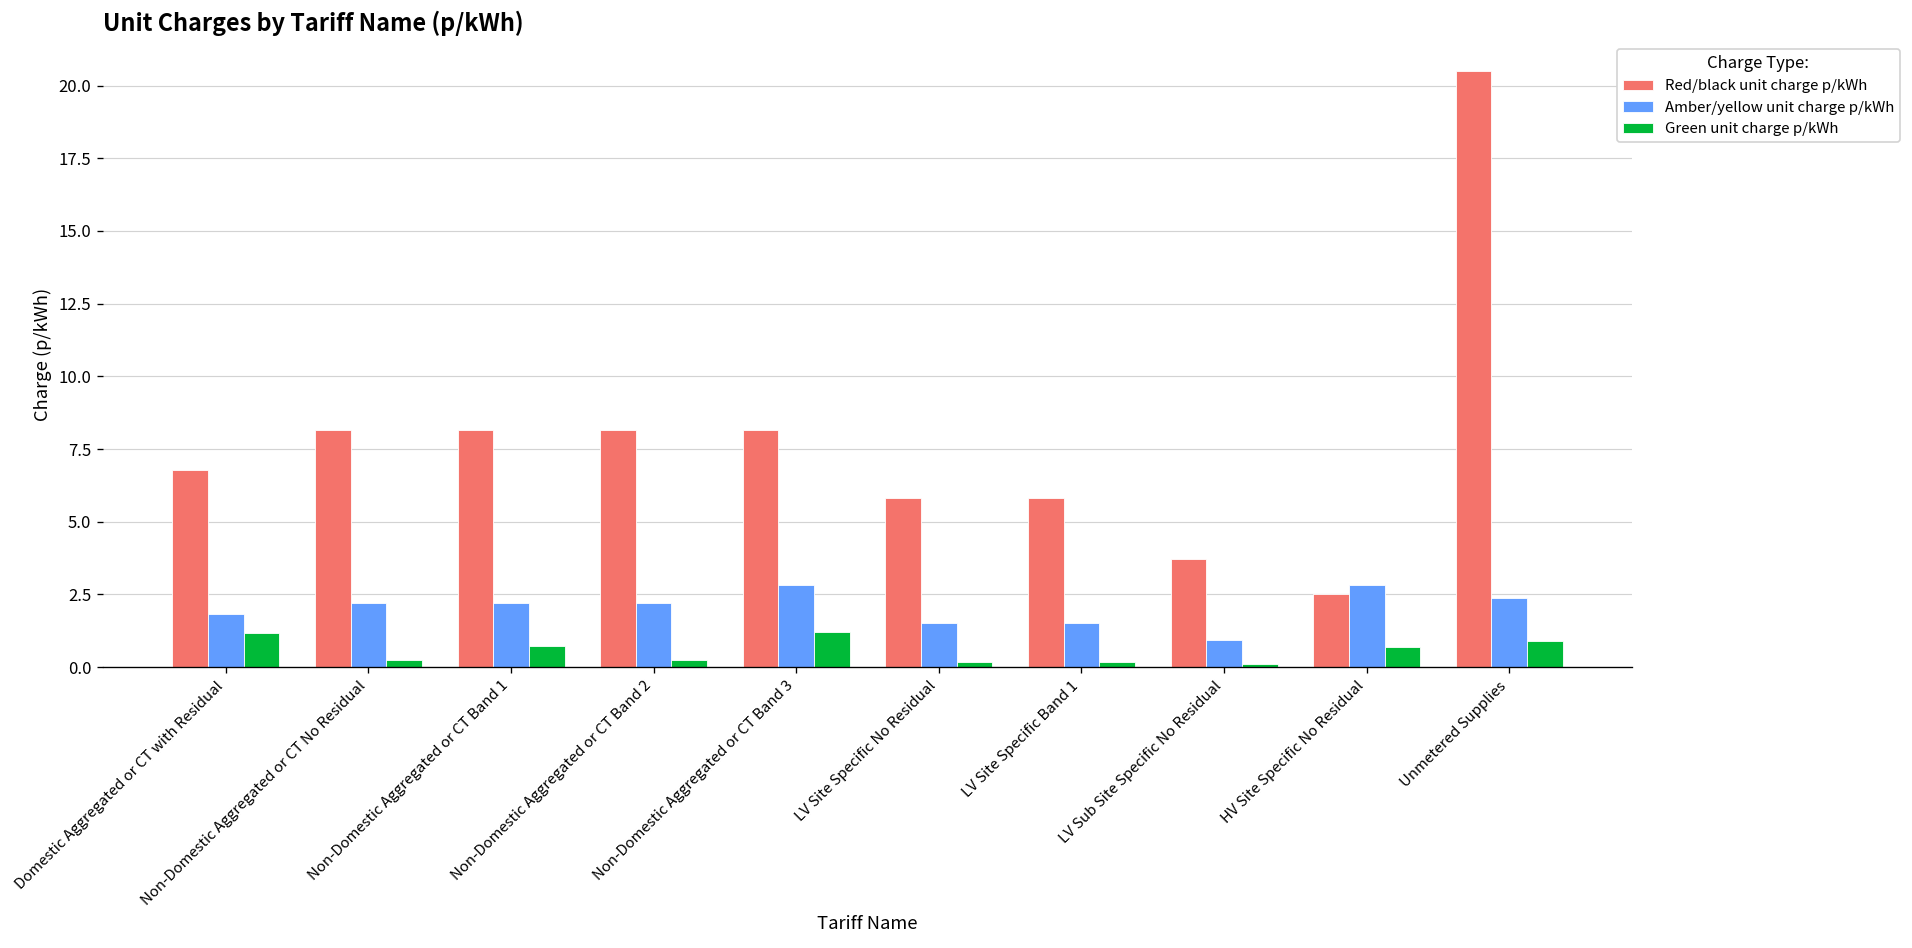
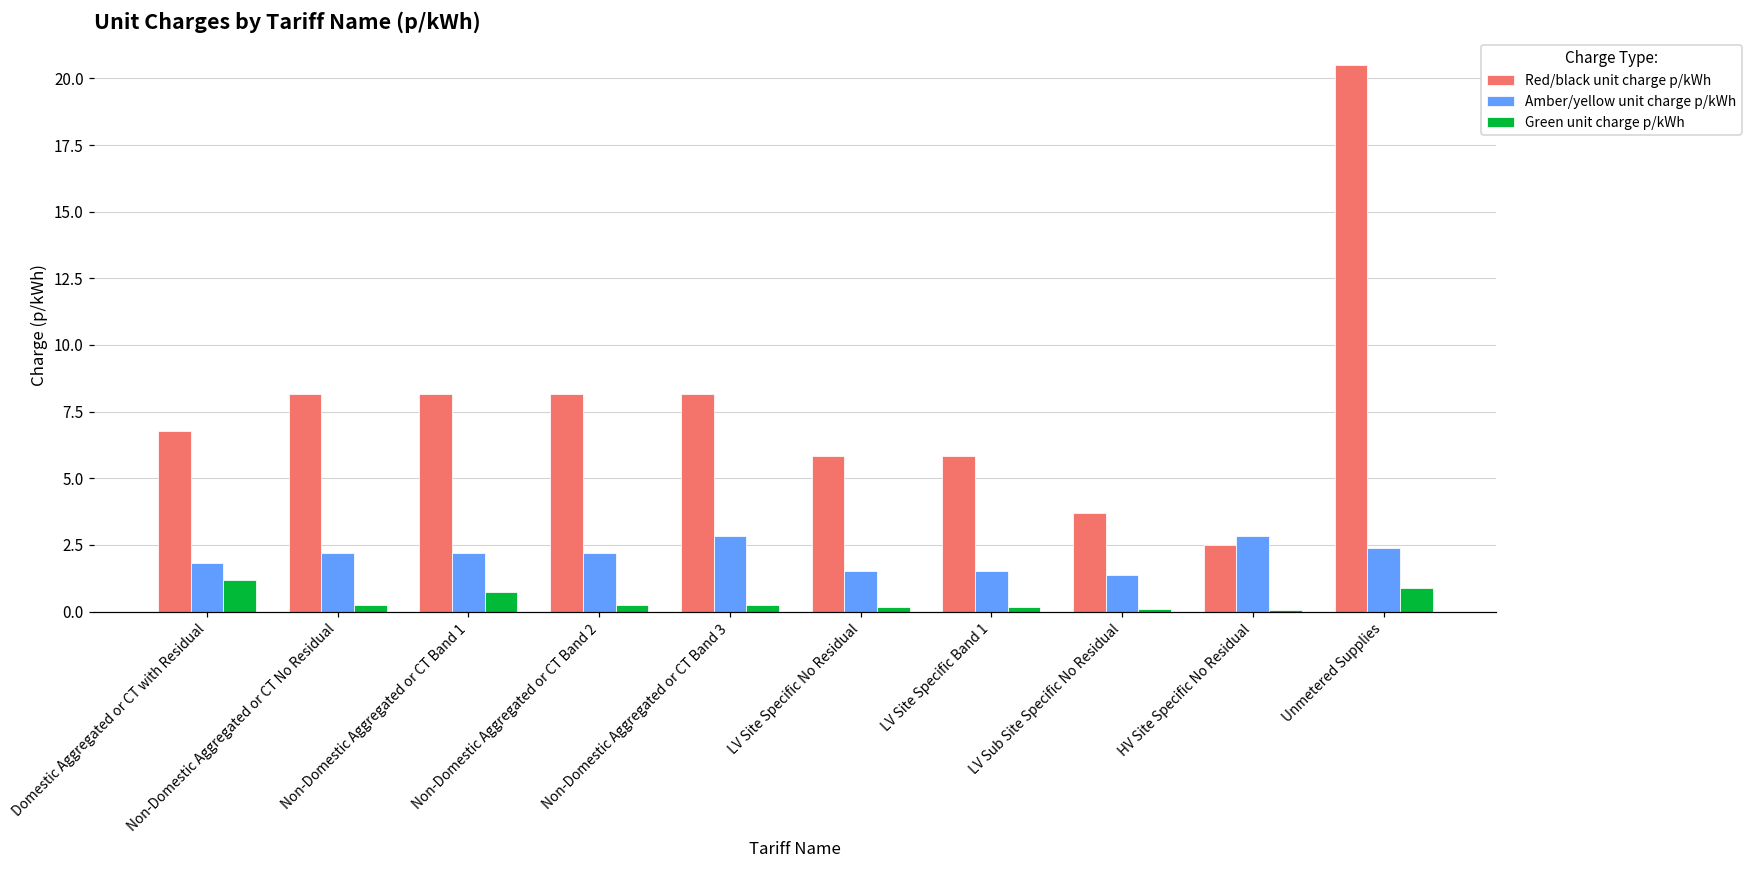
  {
    "Red/black unit charge p/kWh": {
      "Domestic Aggregated or CT with Residual": 6.8,
      "Non-Domestic Aggregated or CT No Residual": 8.2,
      "Non-Domestic Aggregated or CT Band 1": 8.2,
      "Non-Domestic Aggregated or CT Band 2": 8.2,
      "Non-Domestic Aggregated or CT Band 3": 8.2,
      "LV Site Specific No Residual": 5.8,
      "LV Site Specific Band 1": 5.8,
      "LV Sub Site Specific No Residual": 3.7,
      "HV Site Specific No Residual": 2.5,
      "Unmetered Supplies": 20.5
    },
    "Amber/yellow unit charge p/kWh": {
      "Domestic Aggregated or CT with Residual": 1.8,
      "Non-Domestic Aggregated or CT No Residual": 2.2,
      "Non-Domestic Aggregated or CT Band 1": 2.2,
      "Non-Domestic Aggregated or CT Band 2": 2.2,
      "Non-Domestic Aggregated or CT Band 3": 2.8,
      "LV Site Specific No Residual": 1.5,
      "LV Site Specific Band 1": 1.5,
-     "LV Sub Site Specific No Residual": 0.9,
+     "LV Sub Site Specific No Residual": 1.4,
      "HV Site Specific No Residual": 2.8,
      "Unmetered Supplies": 2.4
    },
    "Green unit charge p/kWh": {
      "Domestic Aggregated or CT with Residual": 1.2,
      "Non-Domestic Aggregated or CT No Residual": 0.3,
      "Non-Domestic Aggregated or CT Band 1": 0.7,
      "Non-Domestic Aggregated or CT Band 2": 0.3,
-     "Non-Domestic Aggregated or CT Band 3": 1.2,
+     "Non-Domestic Aggregated or CT Band 3": 0.3,
      "LV Site Specific No Residual": 0.2,
      "LV Site Specific Band 1": 0.2,
-     "HV Site Specific No Residual": 0.7,
+     "HV Site Specific No Residual": 0.1,
      "Unmetered Supplies": 0.9
    }
  }
